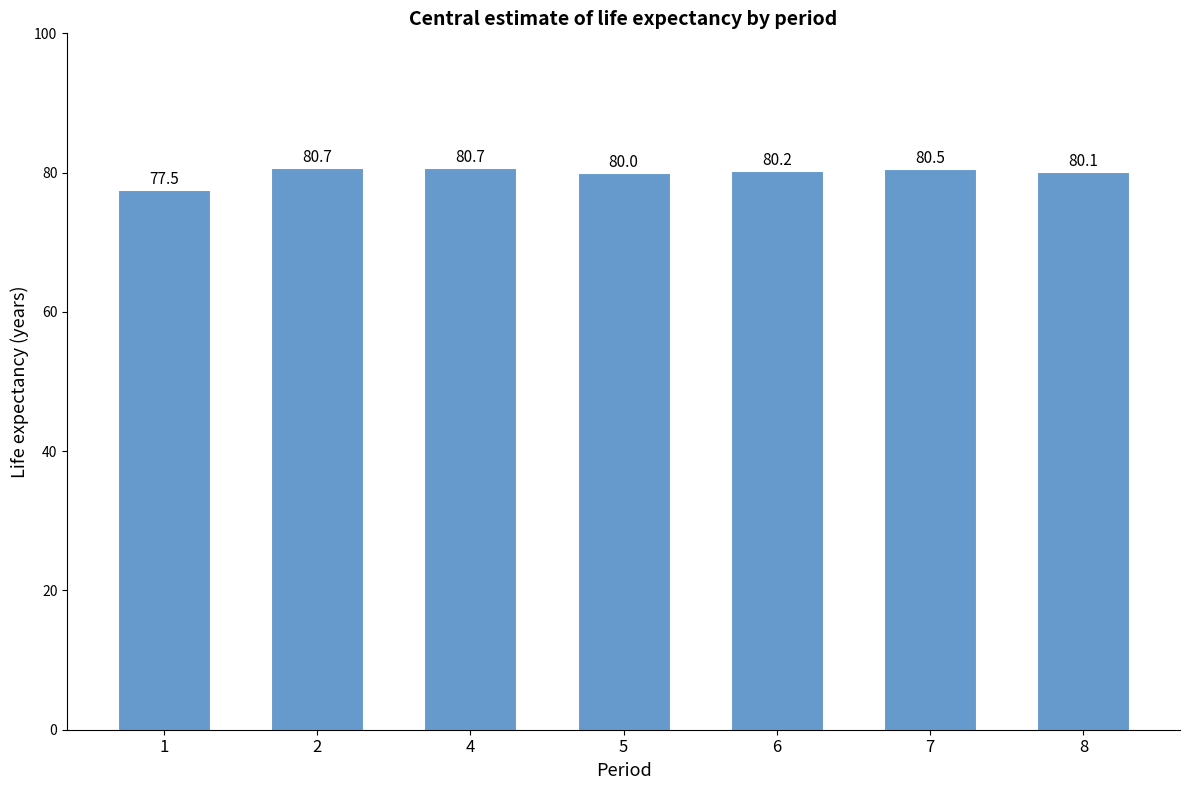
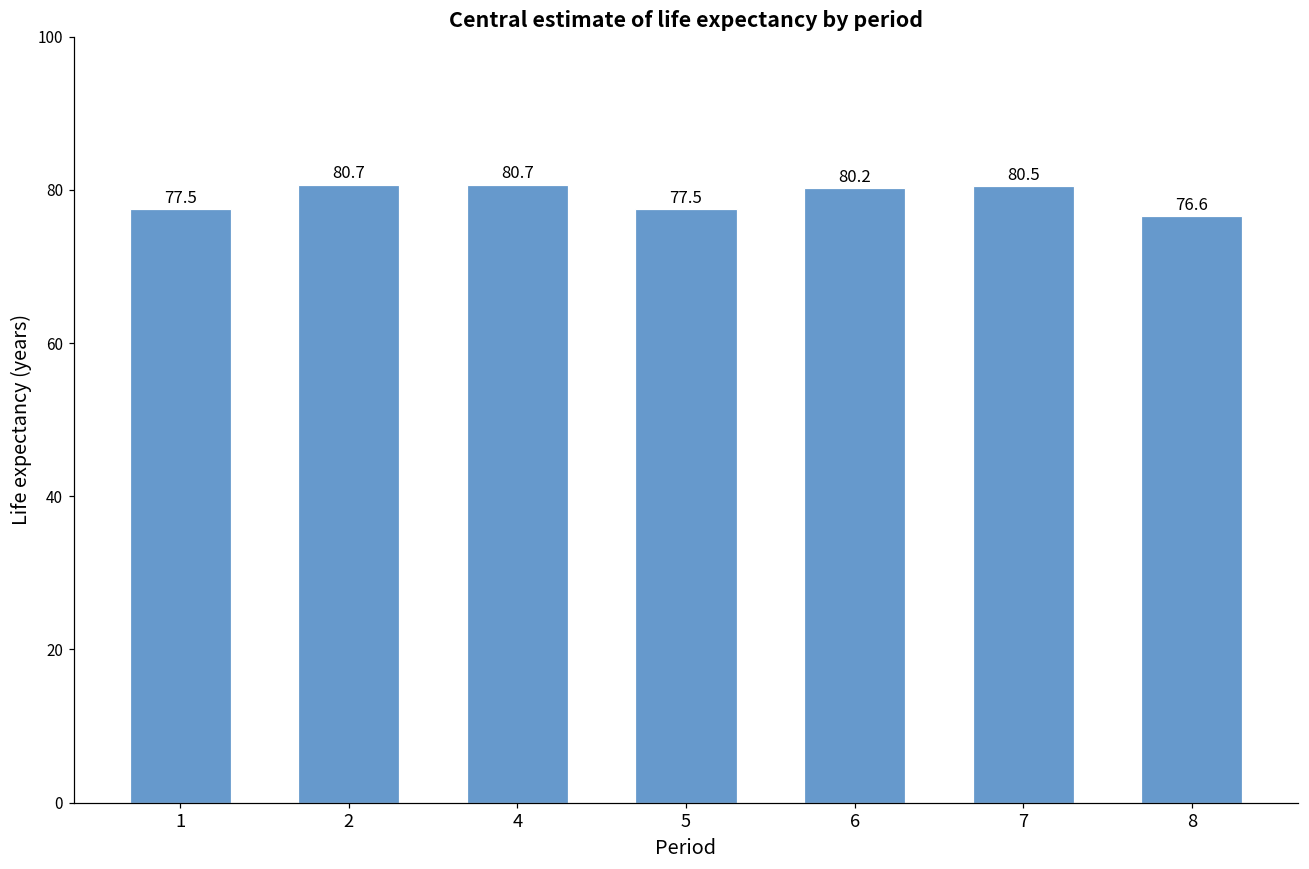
  {
    "1": 77.5,
    "2": 80.7,
    "4": 80.7,
-   "5": 80.0,
+   "5": 77.5,
    "6": 80.2,
    "7": 80.5,
-   "8": 80.1
+   "8": 76.6
  }
